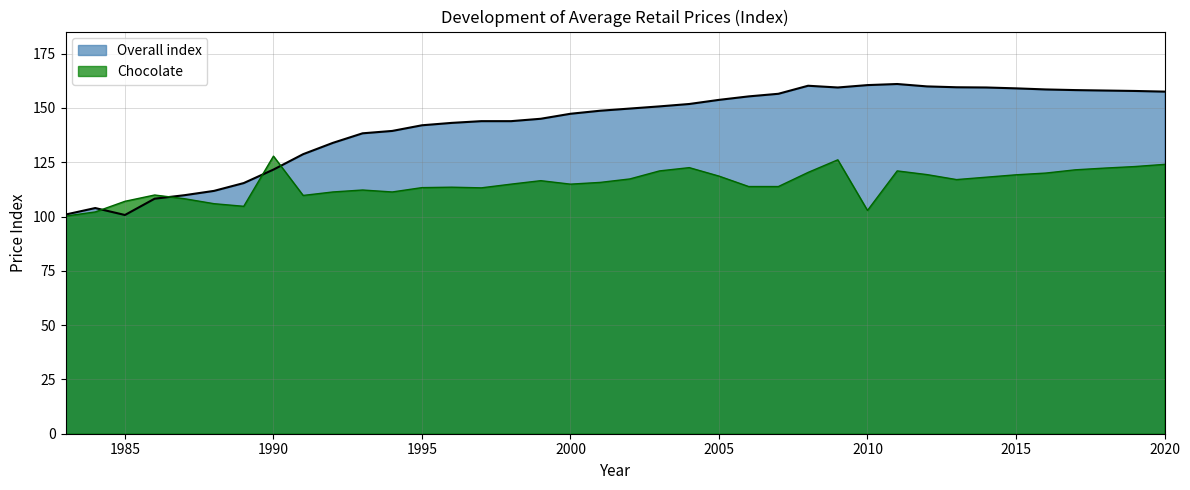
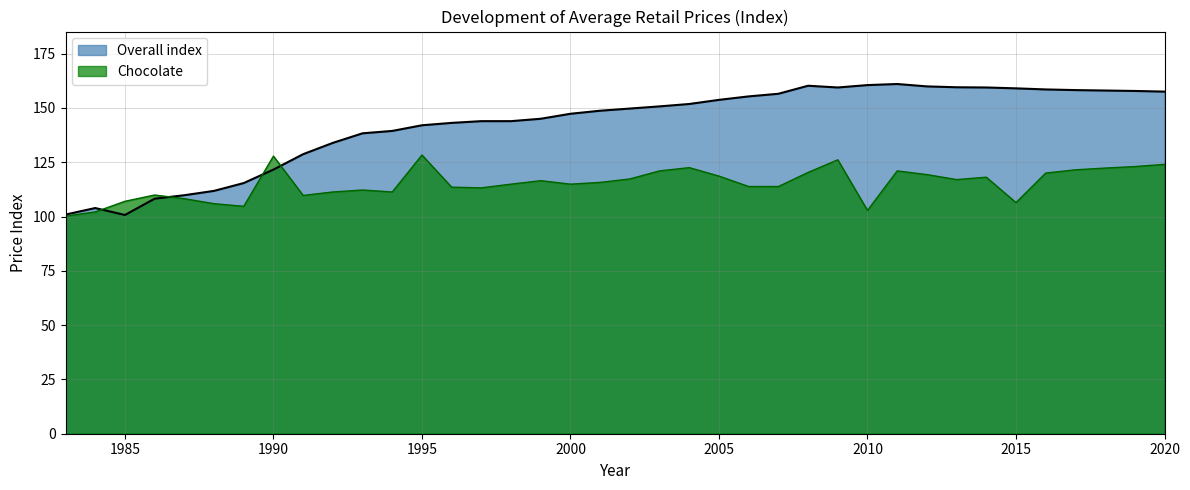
  {
    "Overall index": {
      "1985": 101,
      "1990": 122,
      "1995": 142,
      "2000": 147,
      "2005": 154,
      "2010": 161,
      "2015": 159,
      "2020": 158
    },
    "Chocolate": {
      "1985": 107,
      "1990": 128,
-     "1995": 113,
+     "1995": 128,
      "2000": 115,
      "2005": 119,
      "2010": 103,
-     "2015": 119,
+     "2015": 106,
      "2020": 124
    }
  }
